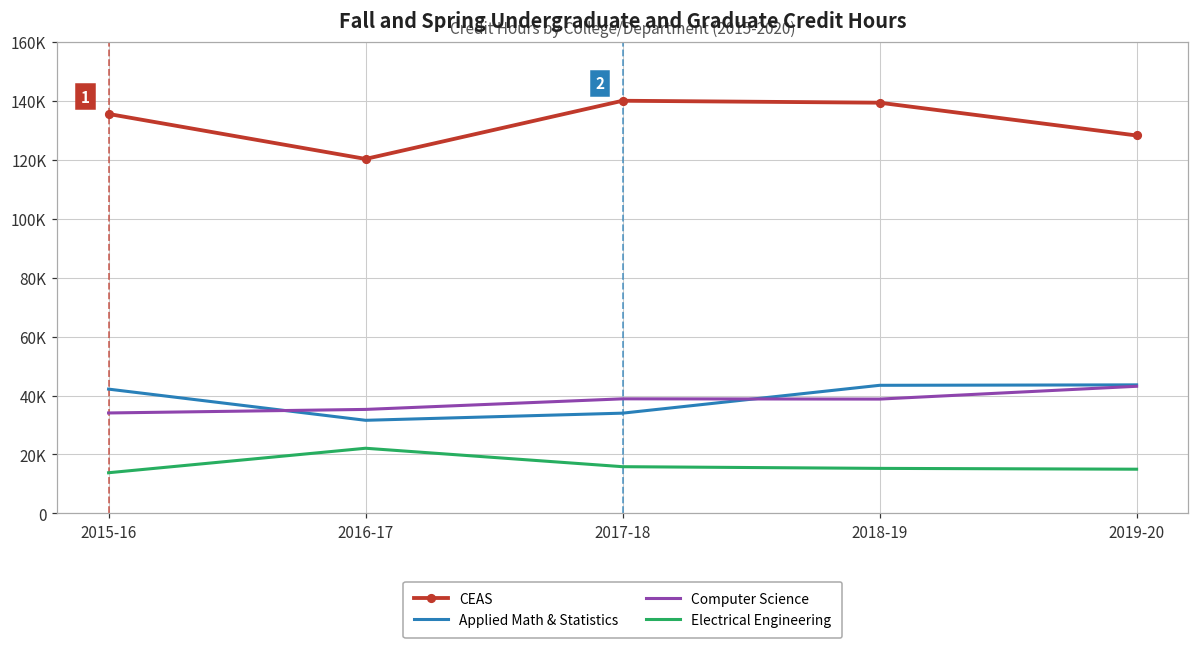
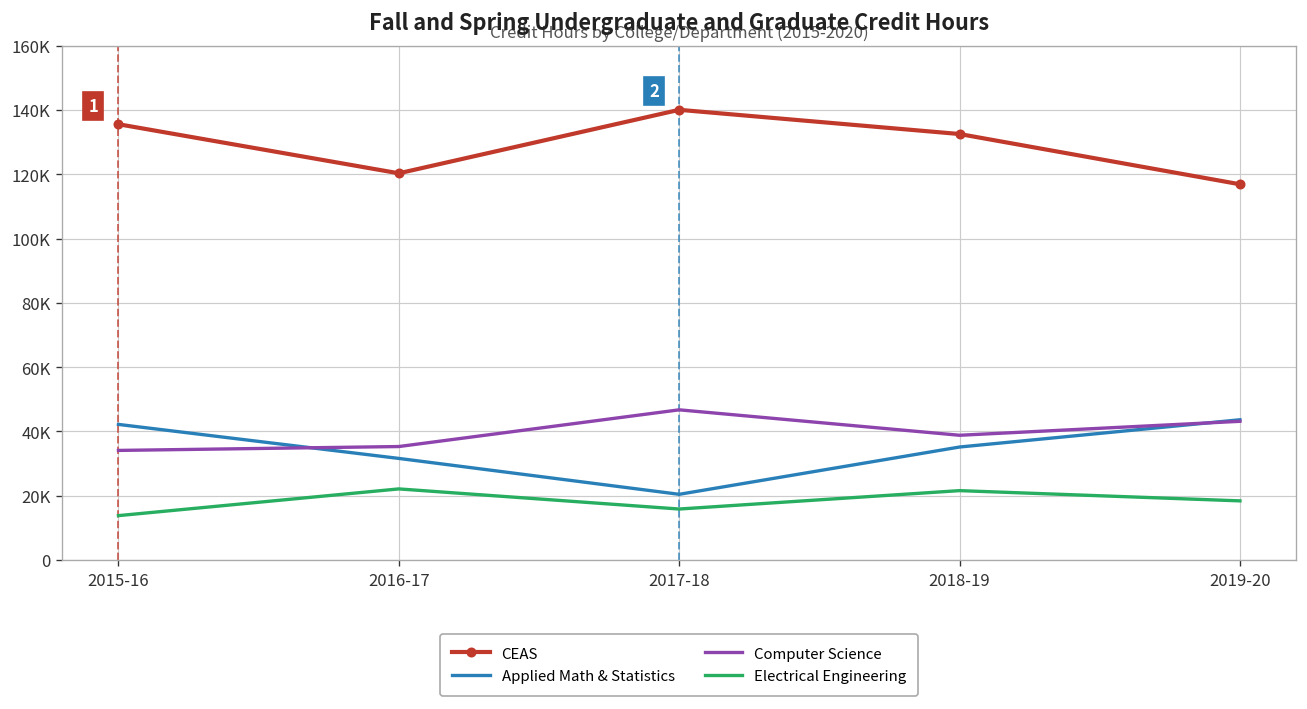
  {
    "CEAS": {
      "2016-17": 120000,
-     "2018-19": 139000,
-     "2019-20": 128000
+     "2018-19": 133000,
+     "2019-20": 117000
    },
    "Applied Math & Statistics": {
      "2015-16": 42000,
      "2016-17": 32000,
-     "2017-18": 34000,
-     "2018-19": 43000
+     "2017-18": 20000,
+     "2018-19": 35000
    },
    "Computer Science": {
      "2015-16": 34000,
      "2016-17": 35000,
-     "2017-18": 39000,
+     "2017-18": 47000,
      "2018-19": 39000
    },
    "Electrical Engineering": {
      "2015-16": 14000,
      "2016-17": 22000,
      "2017-18": 16000,
-     "2018-19": 15000,
-     "2019-20": 15000
+     "2018-19": 22000,
+     "2019-20": 18000
    }
  }
